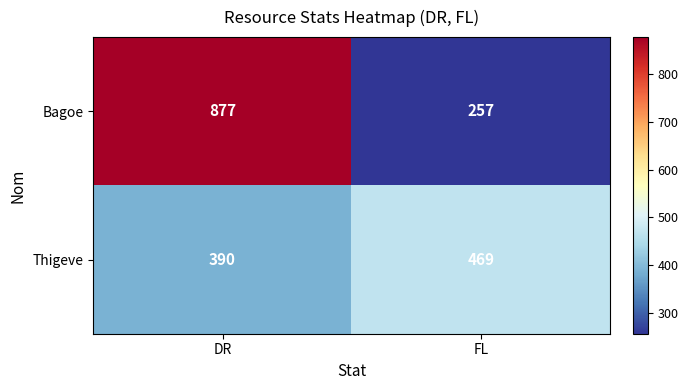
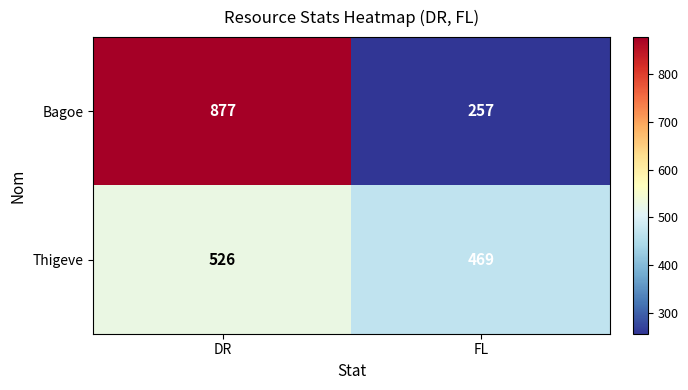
  {
    "Bagoe": {
      "DR": 877,
      "FL": 257
    },
    "Thigeve": {
-     "DR": 390,
+     "DR": 526,
      "FL": 469
    }
  }
